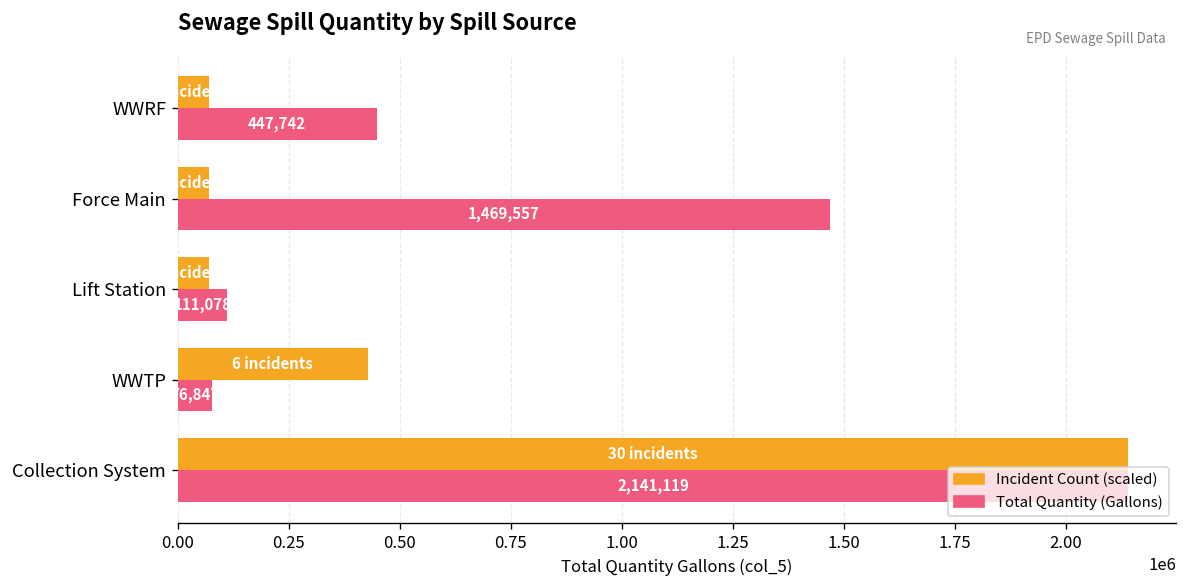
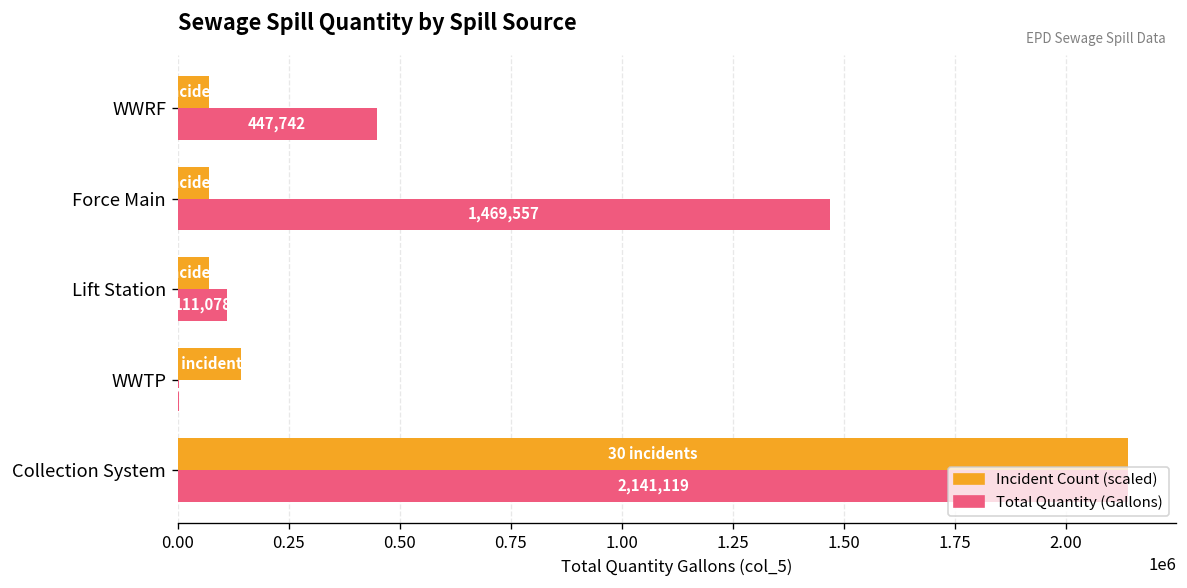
  {
    "Total Quantity (Gallons)": {
-     "WWTP": 80000
+     "WWTP": 0
    },
    "Incident Count (scaled)": {
-     "WWTP": 6
+     "WWTP": 2
    }
  }
